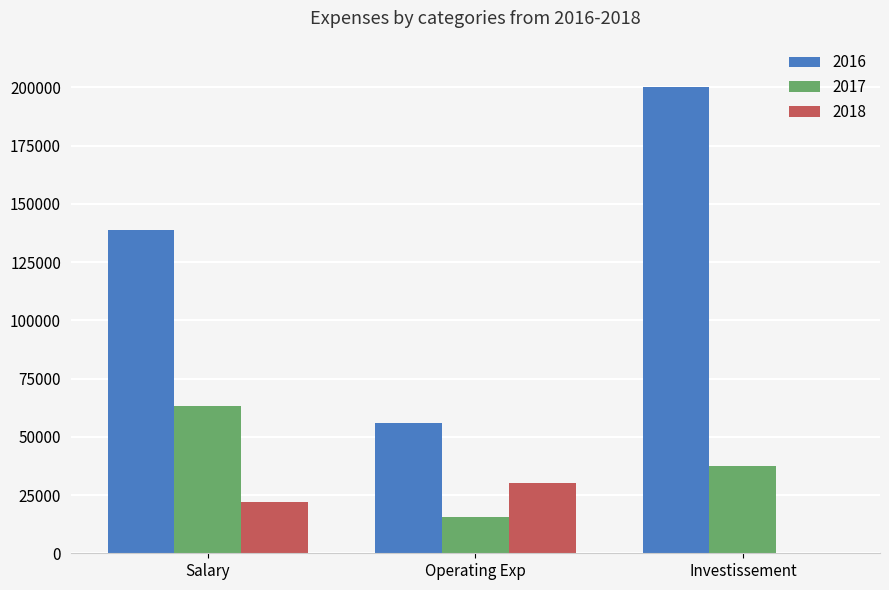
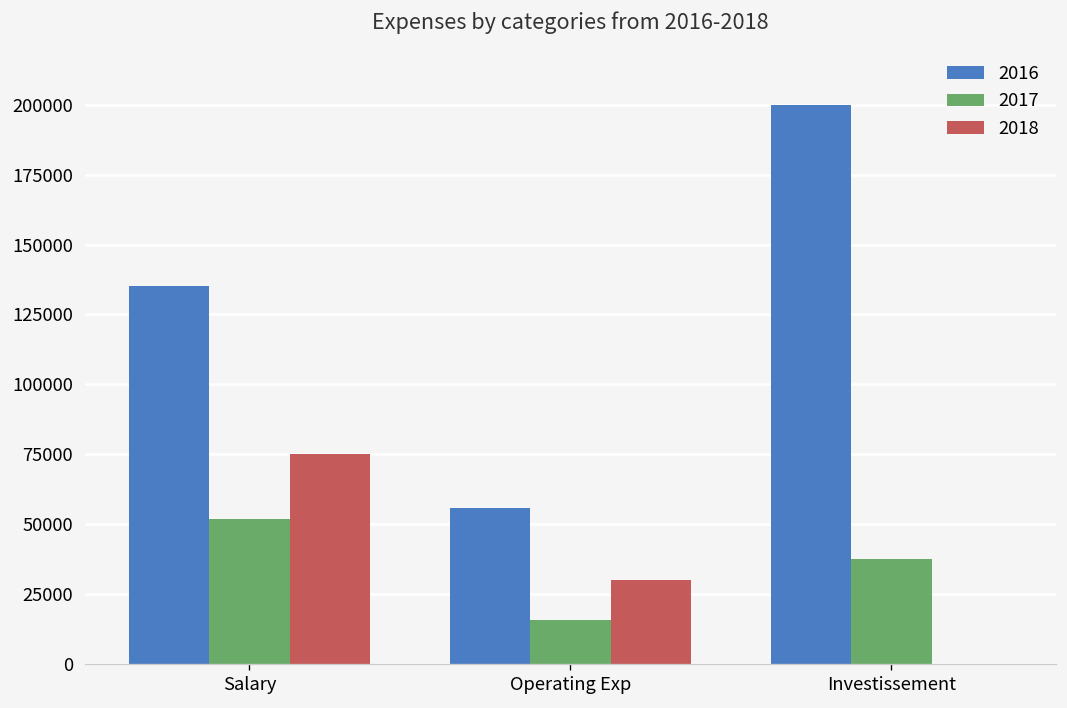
  {
    "2016": {
-     "Salary": 139000,
+     "Salary": 135000,
      "Operating Exp": 56000,
      "Investissement": 200000
    },
    "2017": {
-     "Salary": 63000,
+     "Salary": 52000,
      "Operating Exp": 16000,
      "Investissement": 37000
    },
    "2018": {
-     "Salary": 22000,
+     "Salary": 75000,
      "Operating Exp": 30000,
      "Investissement": 0
    }
  }
